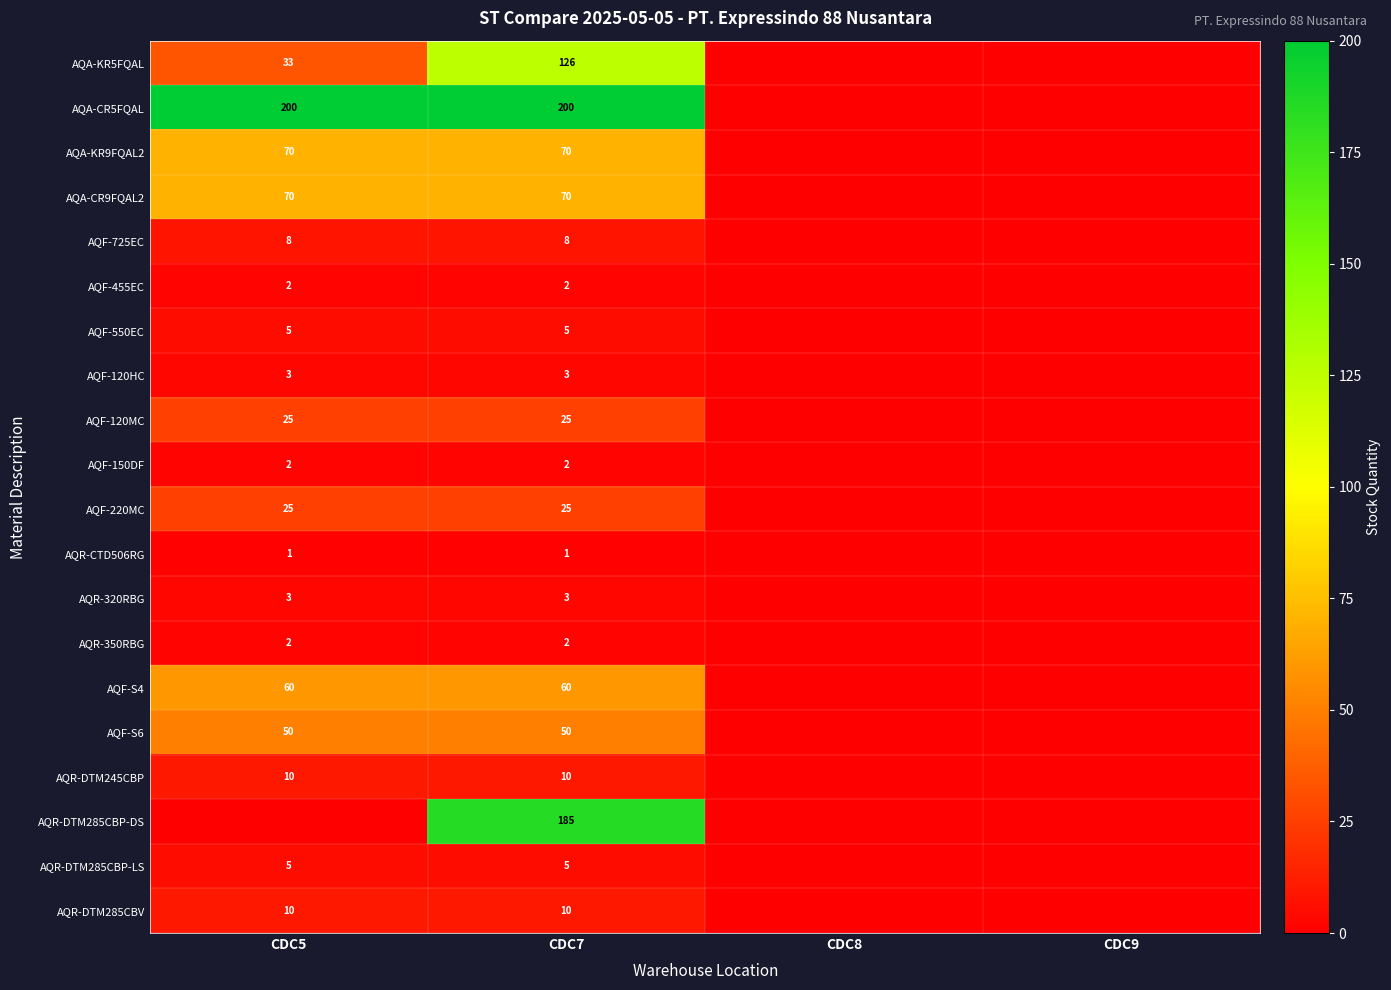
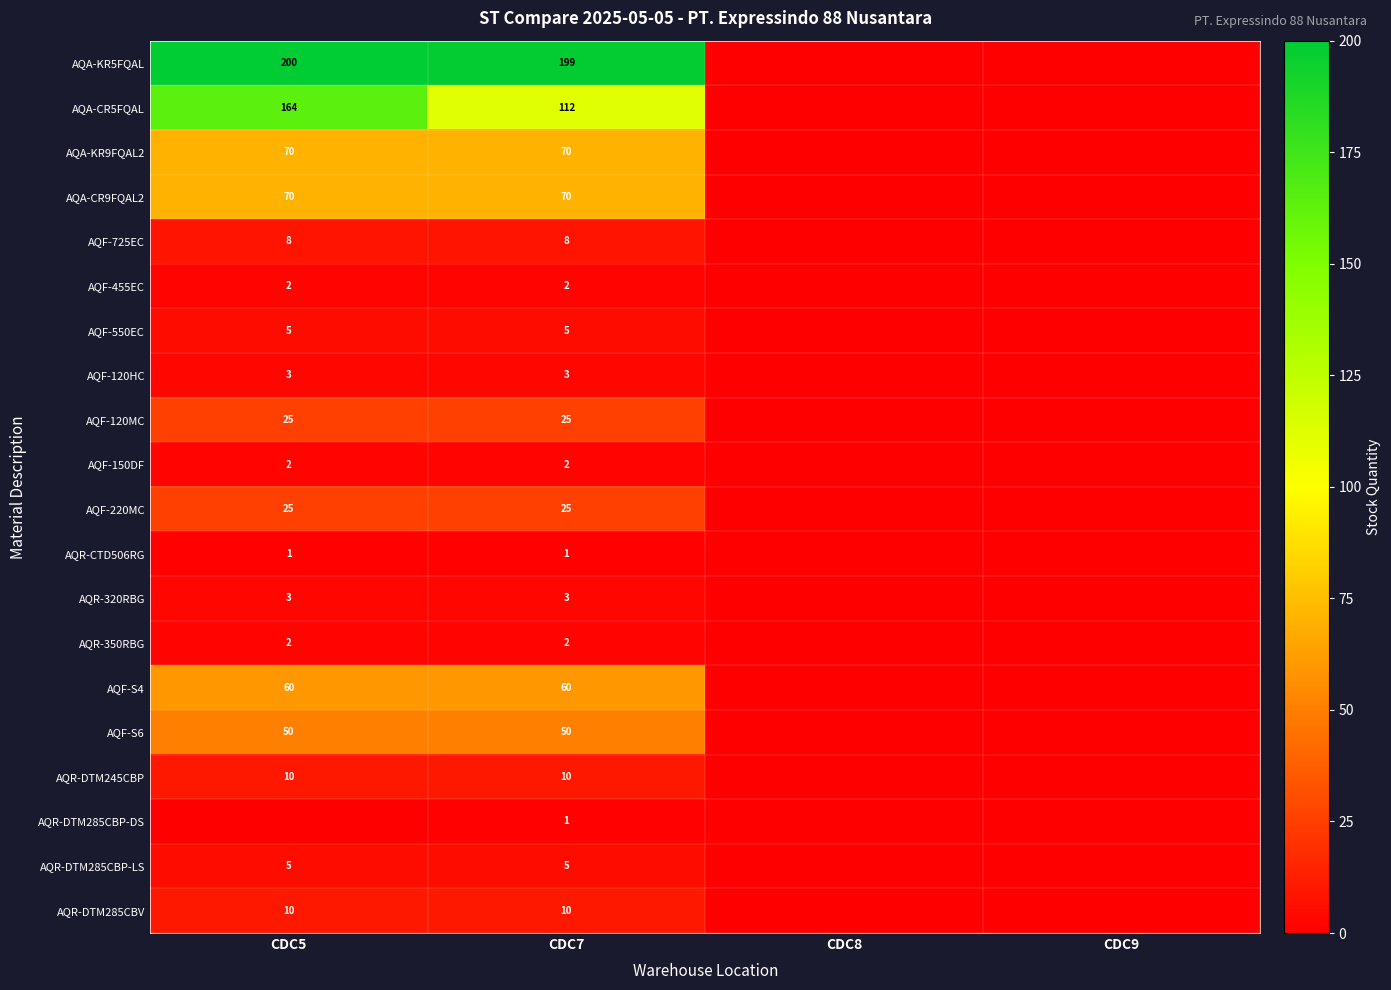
  {
    "AQA-KR5FQAL": {
-     "CDC5": 33,
-     "CDC7": 126
+     "CDC5": 200,
+     "CDC7": 199
    },
    "AQA-CR5FQAL": {
-     "CDC5": 200,
-     "CDC7": 200
+     "CDC5": 164,
+     "CDC7": 112
    },
    "AQA-KR9FQAL2": {
      "CDC5": 70,
      "CDC7": 70
    },
    "AQA-CR9FQAL2": {
      "CDC5": 70,
      "CDC7": 70
    },
    "AQF-725EC": {
      "CDC5": 8,
      "CDC7": 8
    },
    "AQF-455EC": {
      "CDC5": 2,
      "CDC7": 2
    },
    "AQF-550EC": {
      "CDC5": 5,
      "CDC7": 5
    },
    "AQF-120HC": {
      "CDC5": 3,
      "CDC7": 3
    },
    "AQF-120MC": {
      "CDC5": 25,
      "CDC7": 25
    },
    "AQF-150DF": {
      "CDC5": 2,
      "CDC7": 2
    },
    "AQF-220MC": {
      "CDC5": 25,
      "CDC7": 25
    },
    "AQR-CTD506RG": {
      "CDC5": 1,
      "CDC7": 1
    },
    "AQR-320RBG": {
      "CDC5": 3,
      "CDC7": 3
    },
    "AQR-350RBG": {
      "CDC5": 2,
      "CDC7": 2
    },
    "AQF-S4": {
      "CDC5": 60,
      "CDC7": 60
    },
    "AQF-S6": {
      "CDC5": 50,
      "CDC7": 50
    },
    "AQR-DTM245CBP": {
      "CDC5": 10,
      "CDC7": 10
    },
    "AQR-DTM285CBP-DS": {
-     "CDC7": 185
+     "CDC7": 1
    },
    "AQR-DTM285CBP-LS": {
      "CDC5": 5,
      "CDC7": 5
    },
    "AQR-DTM285CBV": {
      "CDC5": 10,
      "CDC7": 10
    }
  }
